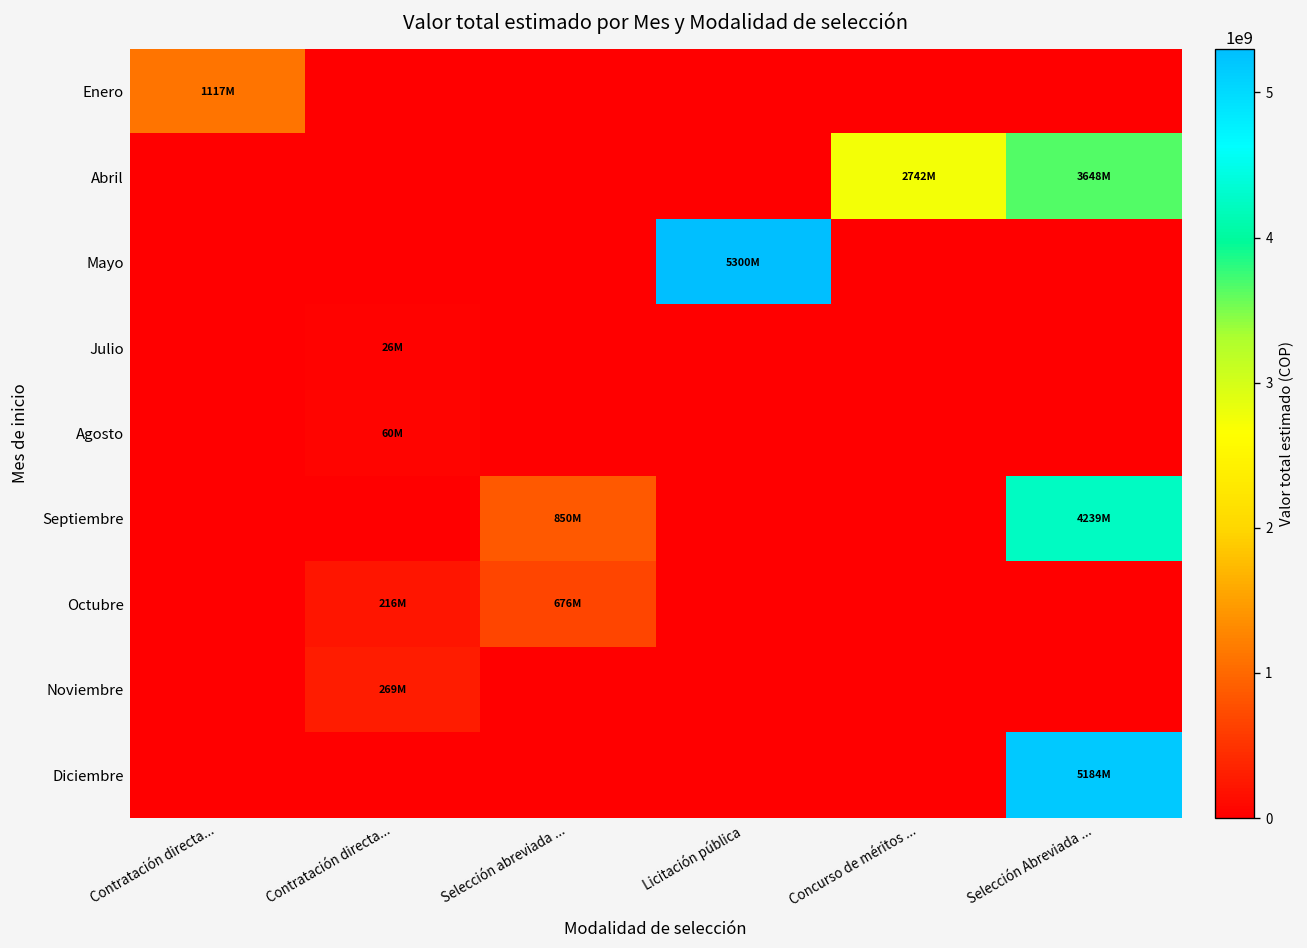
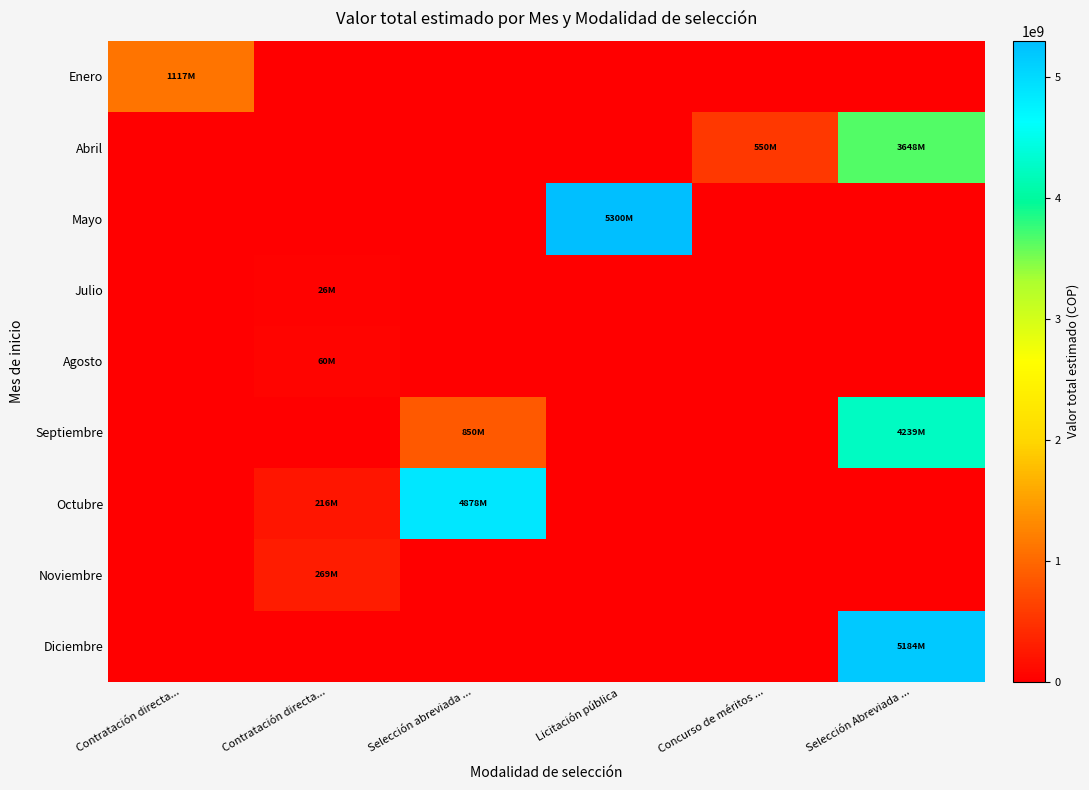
  {
    "Abril": {
-     "Concurso de méritos ...": "2742M",
+     "Concurso de méritos ...": "550M",
      "Selección Abreviada ...": "3648M"
    },
    "Mayo": {
      "Licitación pública": "5300M"
    },
    "Septiembre": {
      "Selección abreviada ...": "850M",
      "Selección Abreviada ...": "4239M"
    },
    "Octubre": {
-     "Selección abreviada ...": "676M"
+     "Selección abreviada ...": "4878M"
    },
    "Diciembre": {
      "Selección Abreviada ...": "5184M"
    }
  }
